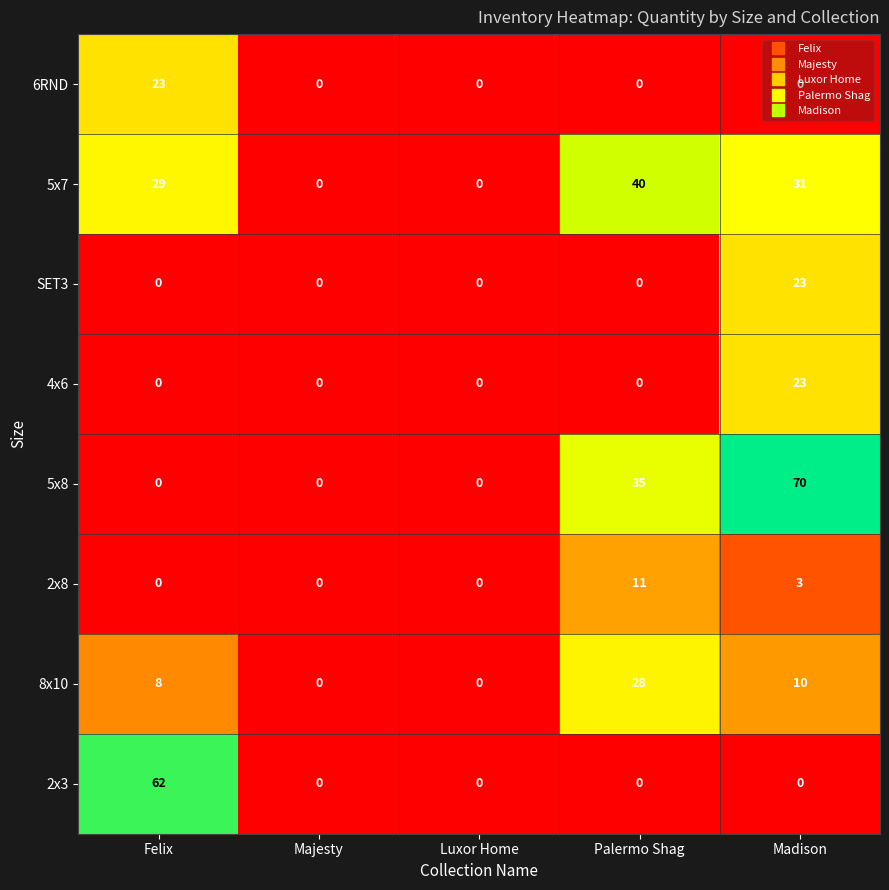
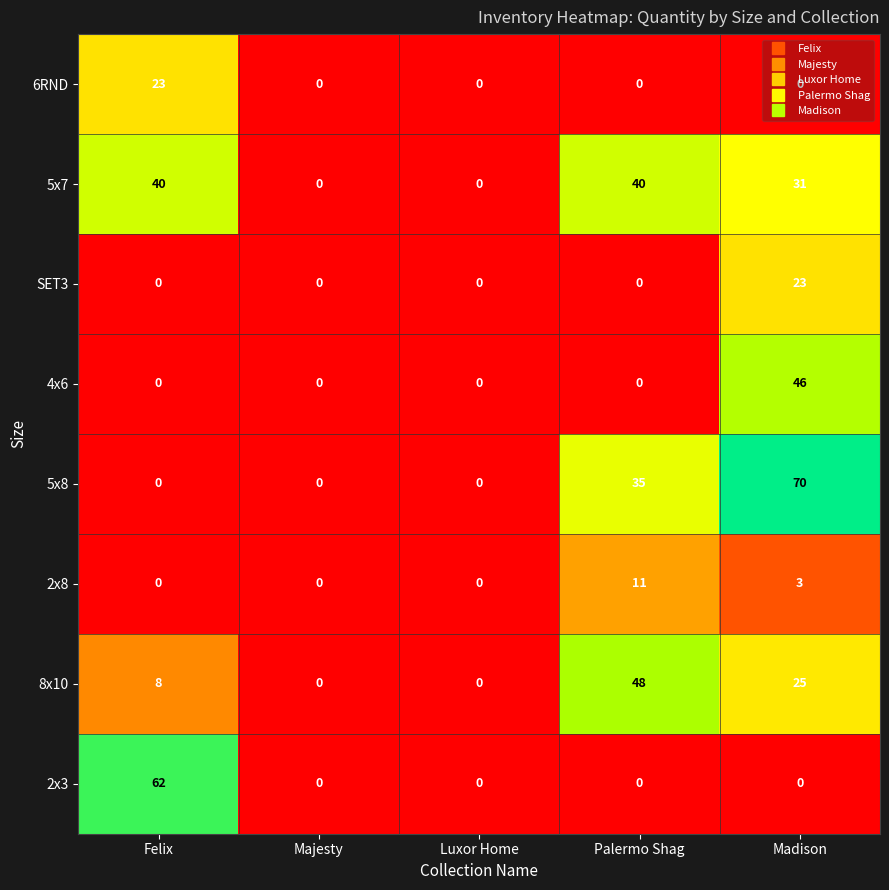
  {
    "6RND": {
      "Felix": 23,
      "Majesty": 0,
      "Luxor Home": 0,
      "Palermo Shag": 0
    },
    "5x7": {
-     "Felix": 29,
+     "Felix": 40,
      "Majesty": 0,
      "Luxor Home": 0,
      "Palermo Shag": 40,
      "Madison": 31
    },
    "SET3": {
      "Felix": 0,
      "Majesty": 0,
      "Luxor Home": 0,
      "Palermo Shag": 0,
      "Madison": 23
    },
    "4x6": {
      "Felix": 0,
      "Majesty": 0,
      "Luxor Home": 0,
      "Palermo Shag": 0,
-     "Madison": 23
+     "Madison": 46
    },
    "5x8": {
      "Felix": 0,
      "Majesty": 0,
      "Luxor Home": 0,
      "Palermo Shag": 35,
      "Madison": 70
    },
    "2x8": {
      "Felix": 0,
      "Majesty": 0,
      "Luxor Home": 0,
      "Palermo Shag": 11,
      "Madison": 3
    },
    "8x10": {
      "Felix": 8,
      "Majesty": 0,
      "Luxor Home": 0,
-     "Palermo Shag": 28,
-     "Madison": 10
+     "Palermo Shag": 48,
+     "Madison": 25
    },
    "2x3": {
      "Felix": 62,
      "Majesty": 0,
      "Luxor Home": 0,
      "Palermo Shag": 0,
      "Madison": 0
    }
  }
